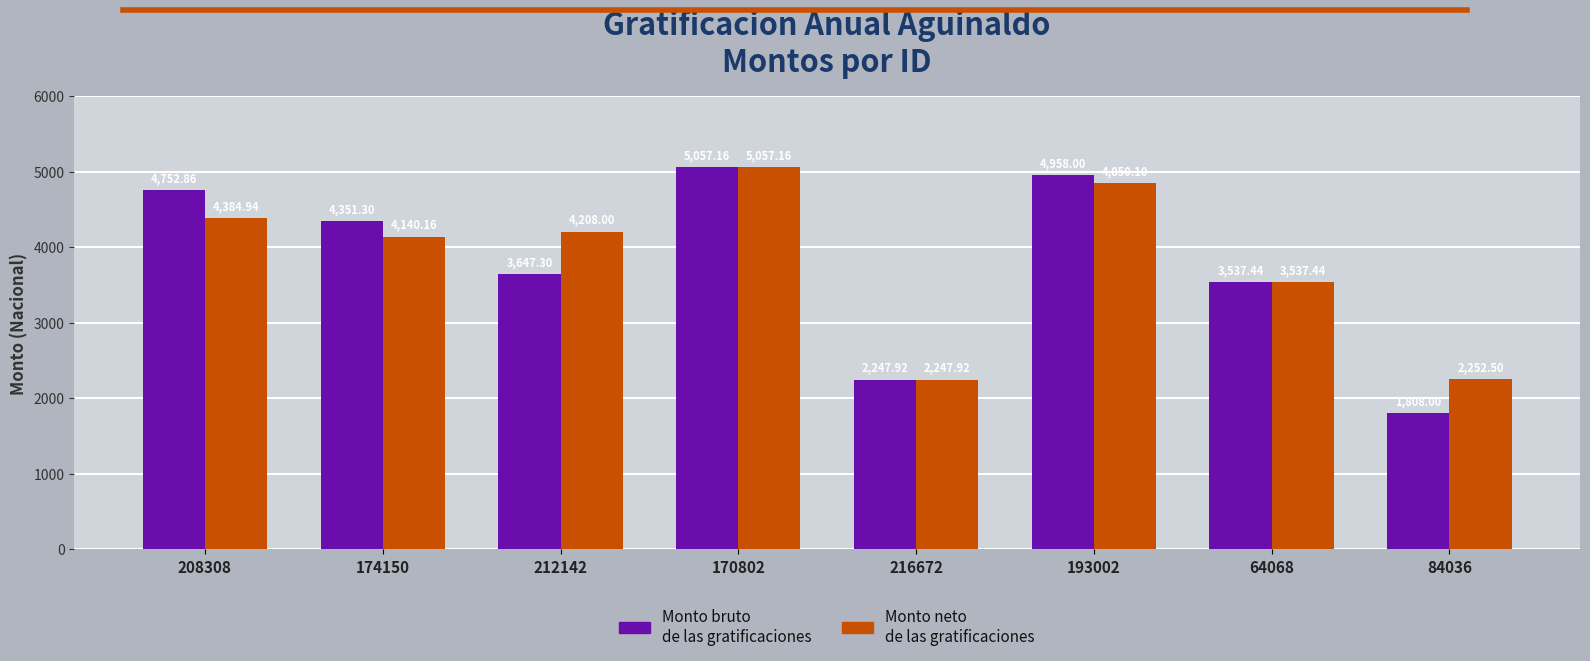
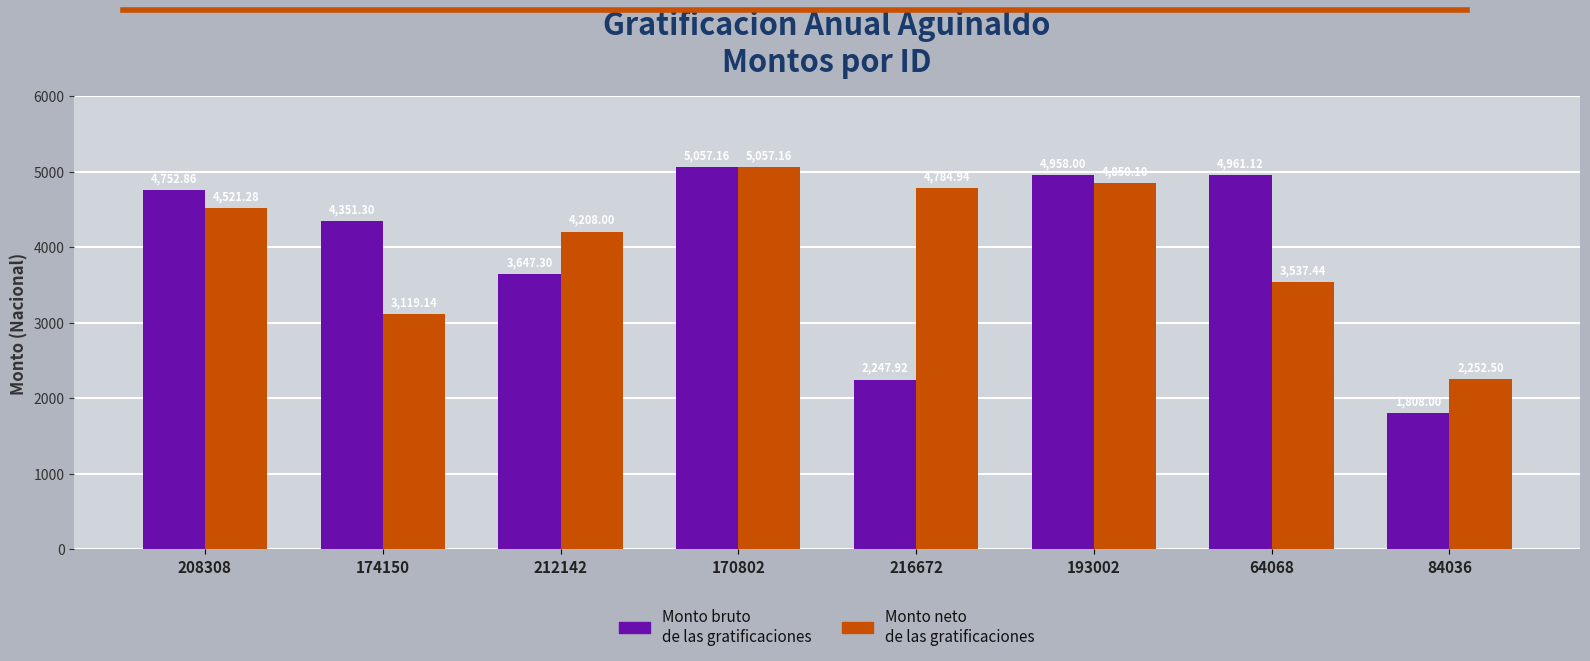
  {
    "Monto bruto de las gratificaciones": {
      "208308": 4800,
      "174150": 4400,
      "212142": 3600,
      "170802": 5100,
      "216672": 2200,
      "193002": 5000,
-     "64068": 3500,
+     "64068": 5000,
      "84036": 1800
    },
    "Monto neto de las gratificaciones": {
-     "208308": 4400,
-     "174150": 4100,
+     "208308": 4500,
+     "174150": 3100,
      "212142": 4200,
      "170802": 5100,
-     "216672": 2200,
+     "216672": 4800,
      "193002": 4900,
      "64068": 3500,
      "84036": 2300
    }
  }
